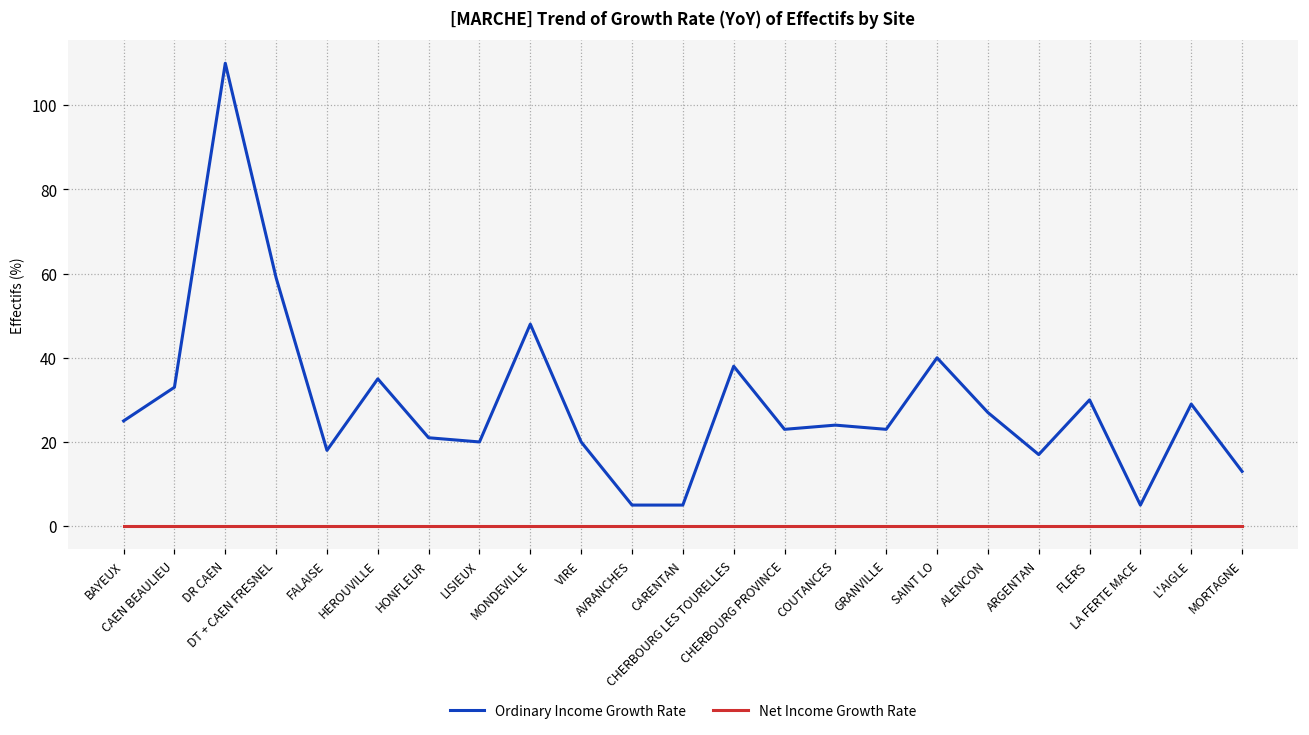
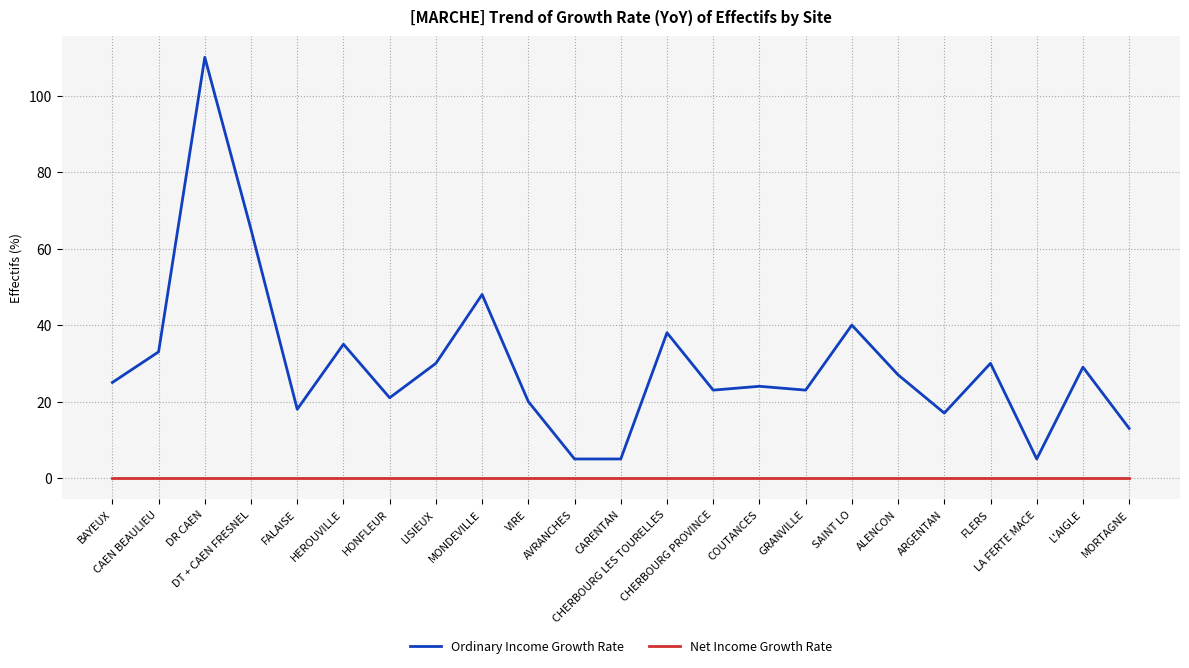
  {
    "Ordinary Income Growth Rate": {
      "BAYEUX": 25,
      "CAEN BEAULIEU": 33,
      "DR CAEN": 110,
-     "DT + CAEN FRESNEL": 59,
+     "DT + CAEN FRESNEL": 65,
      "FALAISE": 18,
      "HEROUVILLE": 35,
      "HONFLEUR": 21,
-     "LISIEUX": 20,
+     "LISIEUX": 30,
      "MONDEVILLE": 48,
      "VIRE": 20,
      "AVRANCHES": 5,
      "CARENTAN": 5,
      "CHERBOURG LES TOURELLES": 38,
      "CHERBOURG PROVINCE": 23,
      "COUTANCES": 24,
      "GRANVILLE": 23,
      "SAINT LO": 40,
      "ALENCON": 27,
      "ARGENTAN": 17,
      "FLERS": 30,
      "LA FERTE MACE": 5,
      "L'AIGLE": 29,
      "MORTAGNE": 13
    },
    "Net Income Growth Rate": {
      "BAYEUX": 0,
      "CAEN BEAULIEU": 0,
      "DR CAEN": 0,
      "DT + CAEN FRESNEL": 0,
      "FALAISE": 0,
      "HEROUVILLE": 0,
      "HONFLEUR": 0,
      "LISIEUX": 0,
      "MONDEVILLE": 0,
      "VIRE": 0,
      "AVRANCHES": 0,
      "CARENTAN": 0,
      "CHERBOURG LES TOURELLES": 0,
      "CHERBOURG PROVINCE": 0,
      "COUTANCES": 0,
      "GRANVILLE": 0,
      "SAINT LO": 0,
      "ALENCON": 0,
      "ARGENTAN": 0,
      "FLERS": 0,
      "LA FERTE MACE": 0,
      "L'AIGLE": 0,
      "MORTAGNE": 0
    }
  }
